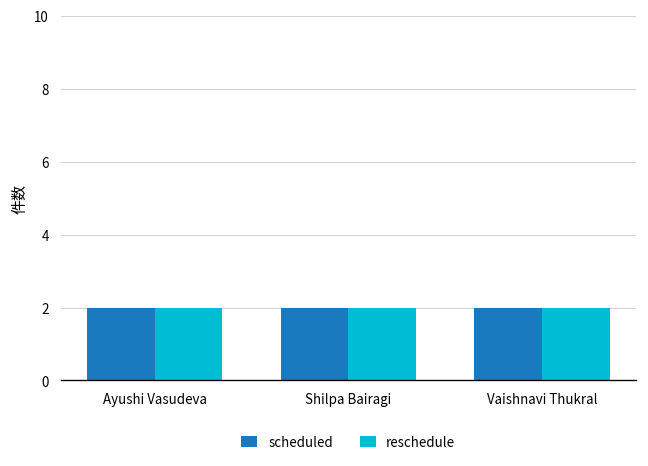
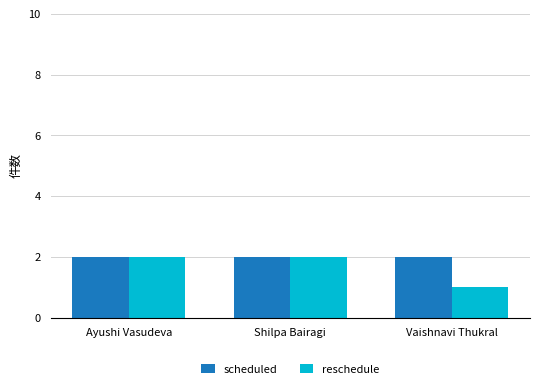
  {
    "scheduled": {
      "Ayushi Vasudeva": 2,
      "Shilpa Bairagi": 2,
      "Vaishnavi Thukral": 2
    },
    "reschedule": {
      "Ayushi Vasudeva": 2,
      "Shilpa Bairagi": 2,
-     "Vaishnavi Thukral": 2
+     "Vaishnavi Thukral": 1
    }
  }
